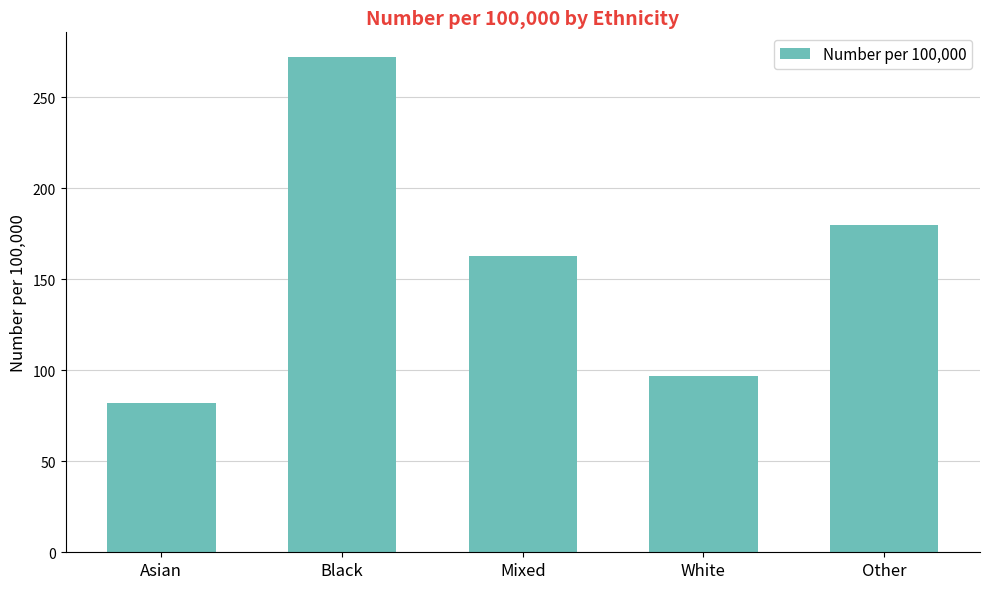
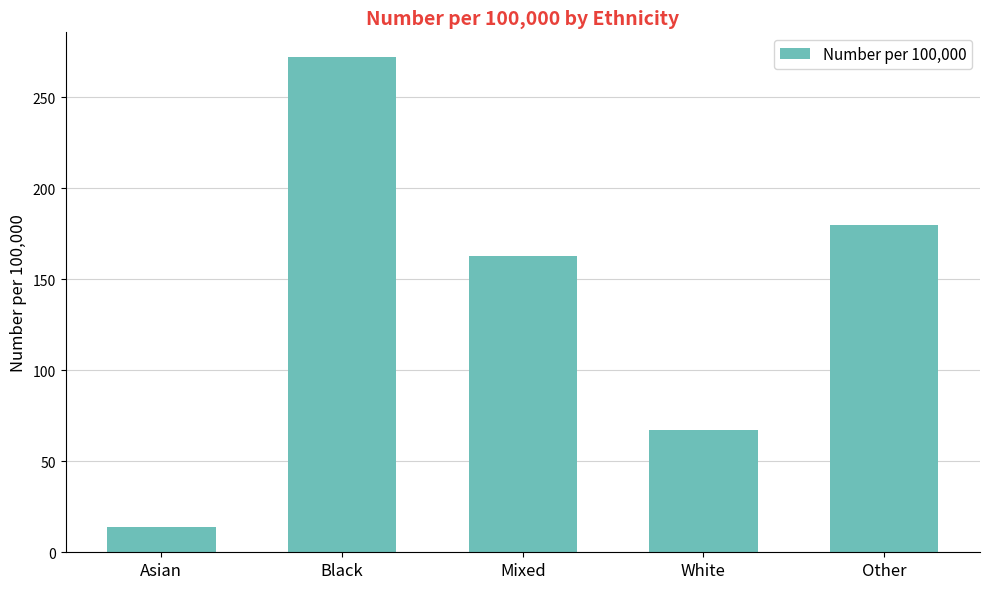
  {
-   "Asian": 82,
+   "Asian": 14,
    "Black": 272,
    "Mixed": 163,
-   "White": 97,
+   "White": 67,
    "Other": 180
  }
